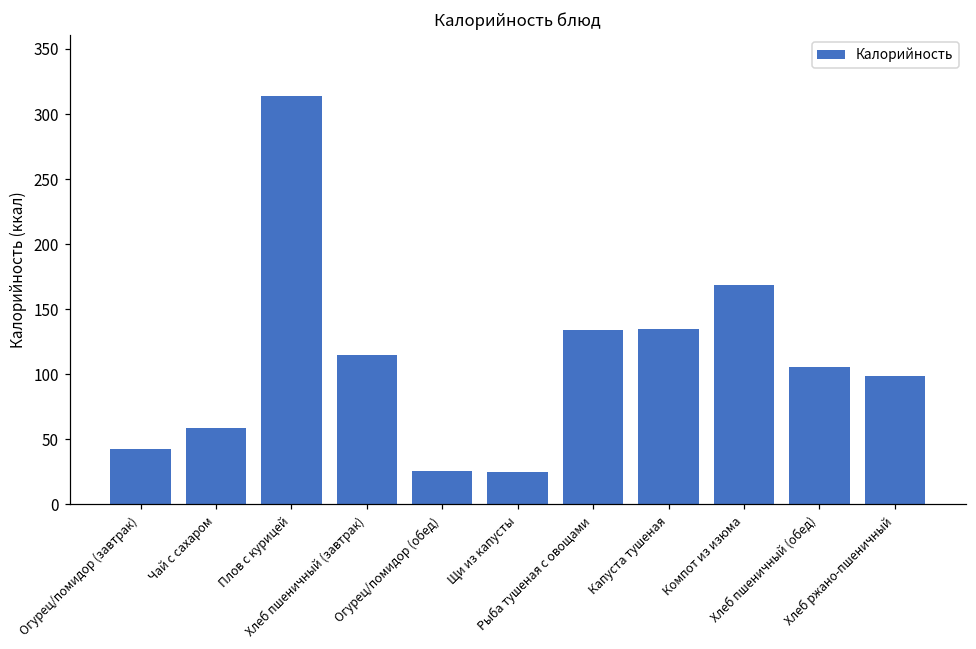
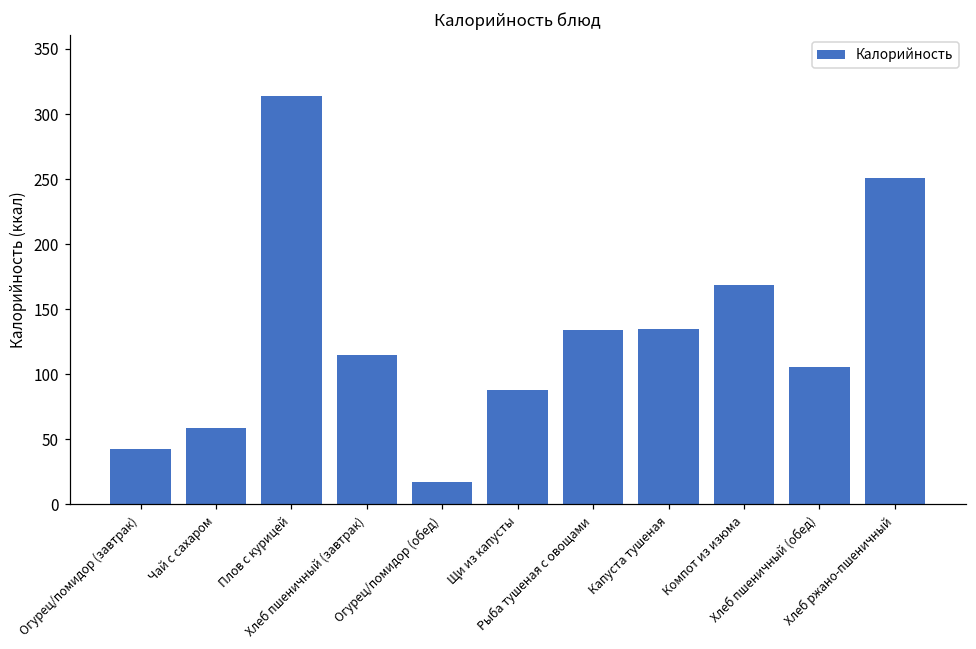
  {
    "Огурец/помидор (завтрак)": 43,
    "Чай с сахаром": 59,
    "Плов с курицей": 314,
    "Хлеб пшеничный (завтрак)": 115,
-   "Огурец/помидор (обед)": 26,
-   "Щи из капусты": 25,
+   "Огурец/помидор (обед)": 17,
+   "Щи из капусты": 88,
    "Рыба тушеная с овощами": 134,
    "Капуста тушеная": 135,
    "Компот из изюма": 169,
    "Хлеб пшеничный (обед)": 106,
-   "Хлеб ржано-пшеничный": 99
+   "Хлеб ржано-пшеничный": 251
  }
